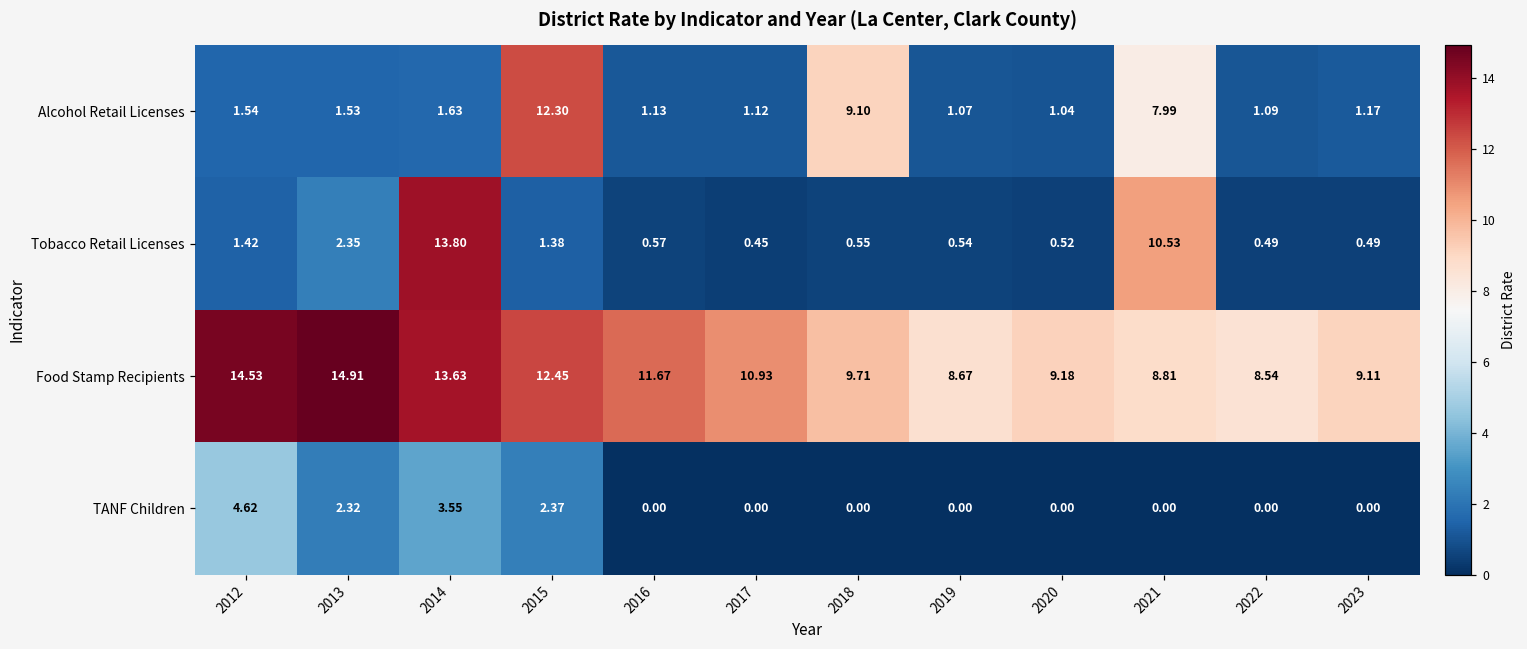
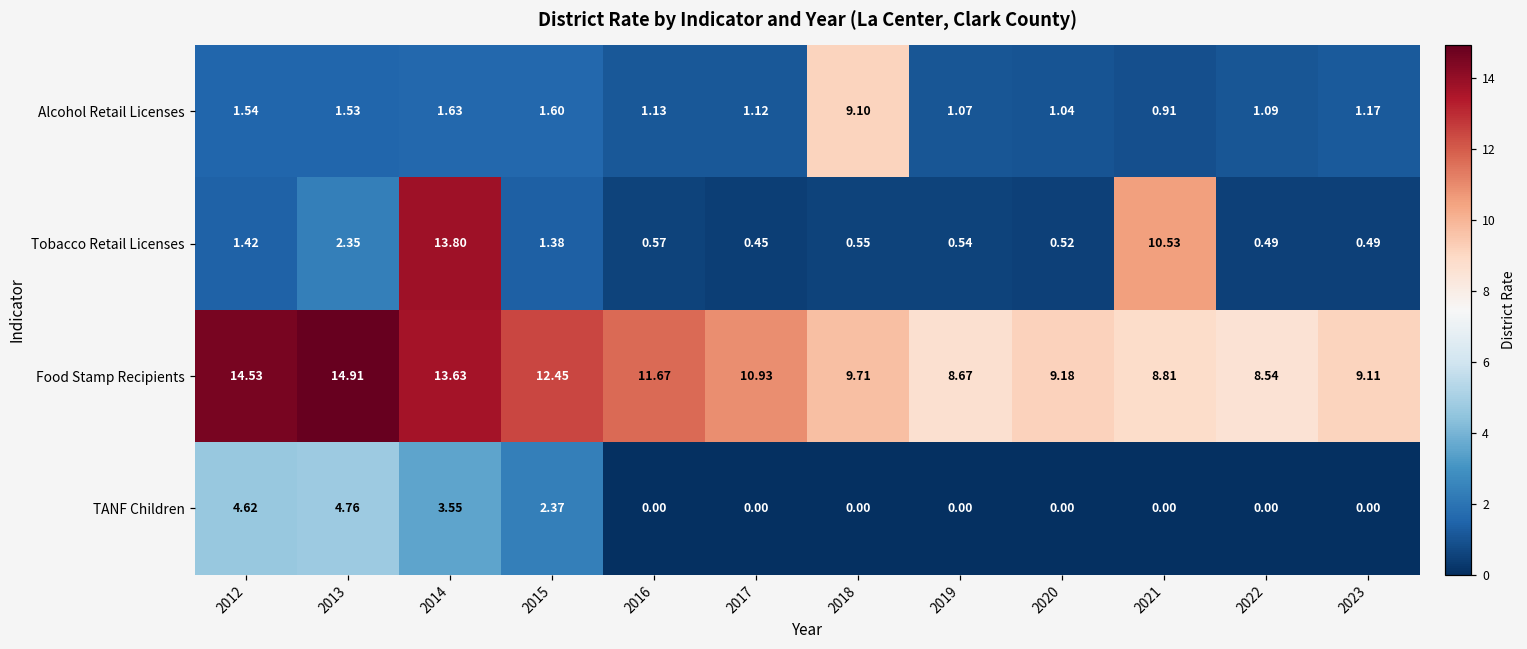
  {
    "Alcohol Retail Licenses": {
      "2012": 1.54,
      "2013": 1.53,
      "2014": 1.63,
-     "2015": 12.30,
+     "2015": 1.60,
      "2016": 1.13,
      "2017": 1.12,
      "2018": 9.10,
      "2019": 1.07,
      "2020": 1.04,
-     "2021": 7.99,
+     "2021": 0.91,
      "2022": 1.09,
      "2023": 1.17
    },
    "Tobacco Retail Licenses": {
      "2012": 1.42,
      "2013": 2.35,
      "2014": 13.80,
      "2015": 1.38,
      "2016": 0.57,
      "2017": 0.45,
      "2018": 0.55,
      "2019": 0.54,
      "2020": 0.52,
      "2021": 10.53,
      "2022": 0.49,
      "2023": 0.49
    },
    "Food Stamp Recipients": {
      "2012": 14.53,
      "2013": 14.91,
      "2014": 13.63,
      "2015": 12.45,
      "2016": 11.67,
      "2017": 10.93,
      "2018": 9.71,
      "2019": 8.67,
      "2020": 9.18,
      "2021": 8.81,
      "2022": 8.54,
      "2023": 9.11
    },
    "TANF Children": {
      "2012": 4.62,
-     "2013": 2.32,
+     "2013": 4.76,
      "2014": 3.55,
      "2015": 2.37,
      "2016": 0.00,
      "2017": 0.00,
      "2018": 0.00,
      "2019": 0.00,
      "2020": 0.00,
      "2021": 0.00,
      "2022": 0.00,
      "2023": 0.00
    }
  }
